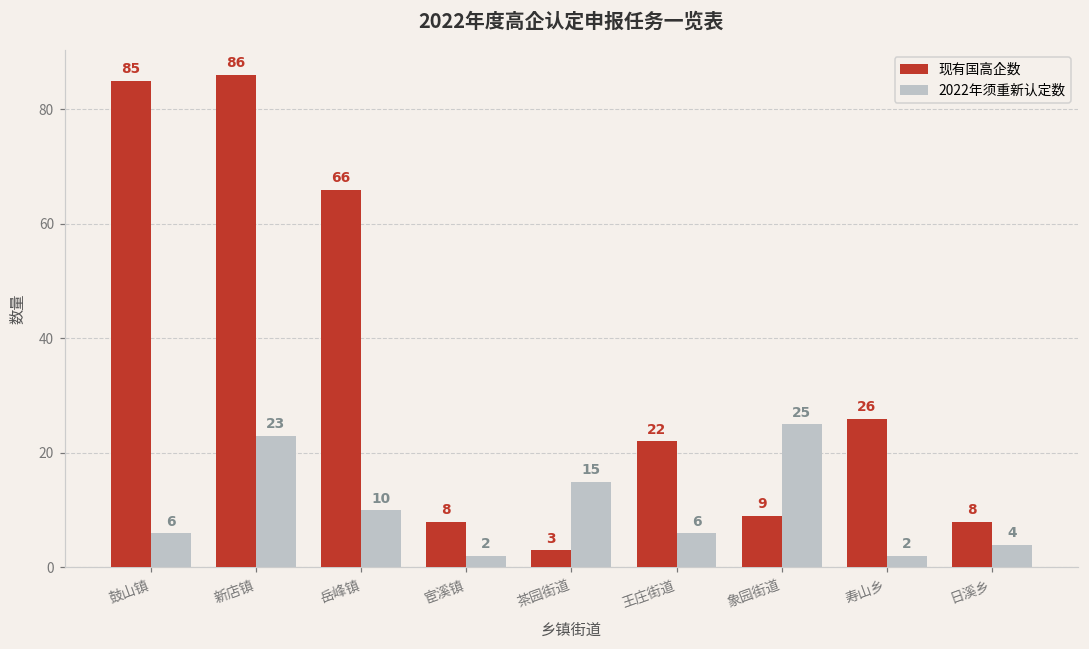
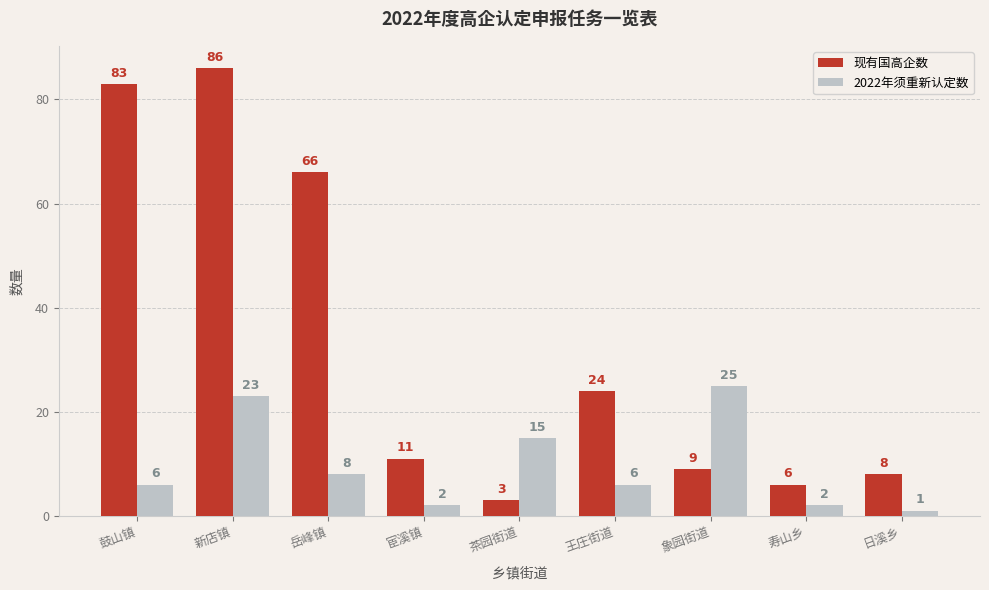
  {
    "现有国高企数": {
-     "鼓山镇": 85,
+     "鼓山镇": 83,
      "新店镇": 86,
      "岳峰镇": 66,
-     "宦溪镇": 8,
+     "宦溪镇": 11,
      "茶园街道": 3,
-     "王庄街道": 22,
+     "王庄街道": 24,
      "象园街道": 9,
-     "寿山乡": 26,
+     "寿山乡": 6,
      "日溪乡": 8
    },
    "2022年须重新认定数": {
      "鼓山镇": 6,
      "新店镇": 23,
-     "岳峰镇": 10,
+     "岳峰镇": 8,
      "宦溪镇": 2,
      "茶园街道": 15,
      "王庄街道": 6,
      "象园街道": 25,
      "寿山乡": 2,
-     "日溪乡": 4
+     "日溪乡": 1
    }
  }
